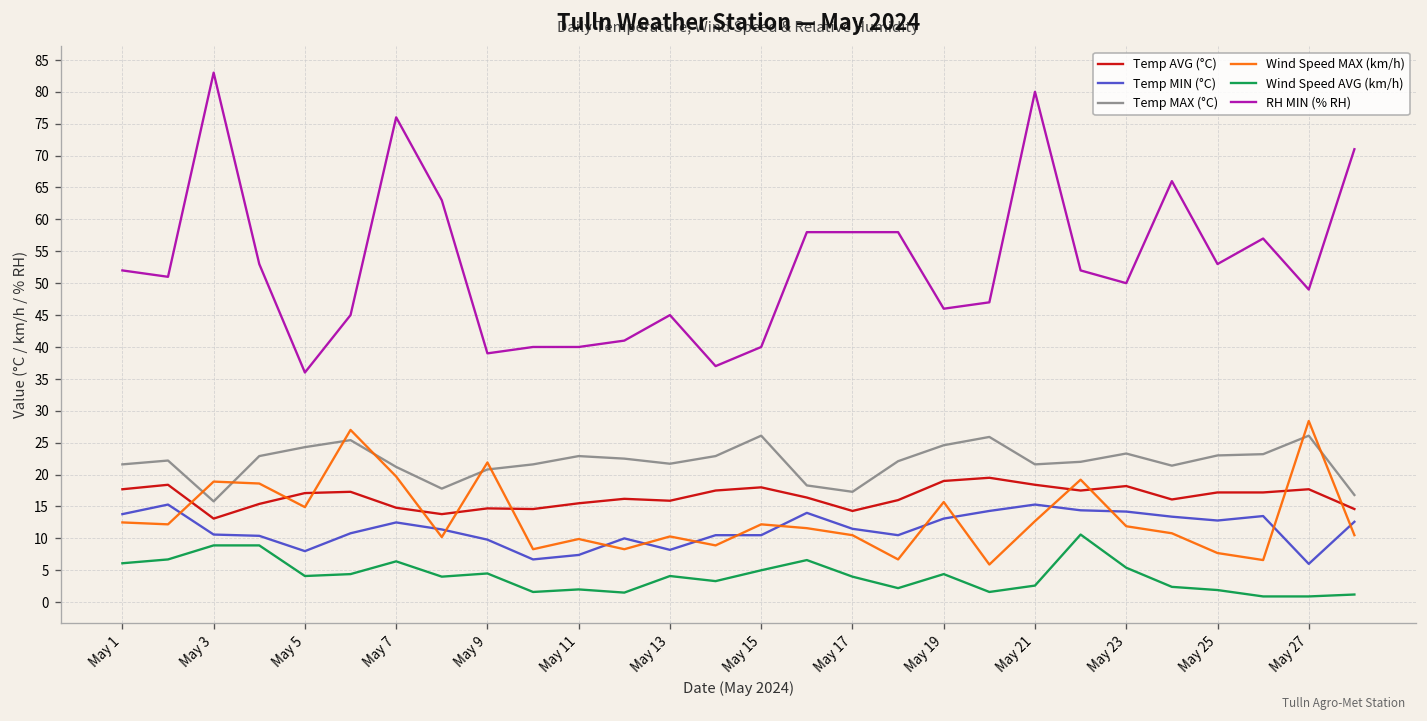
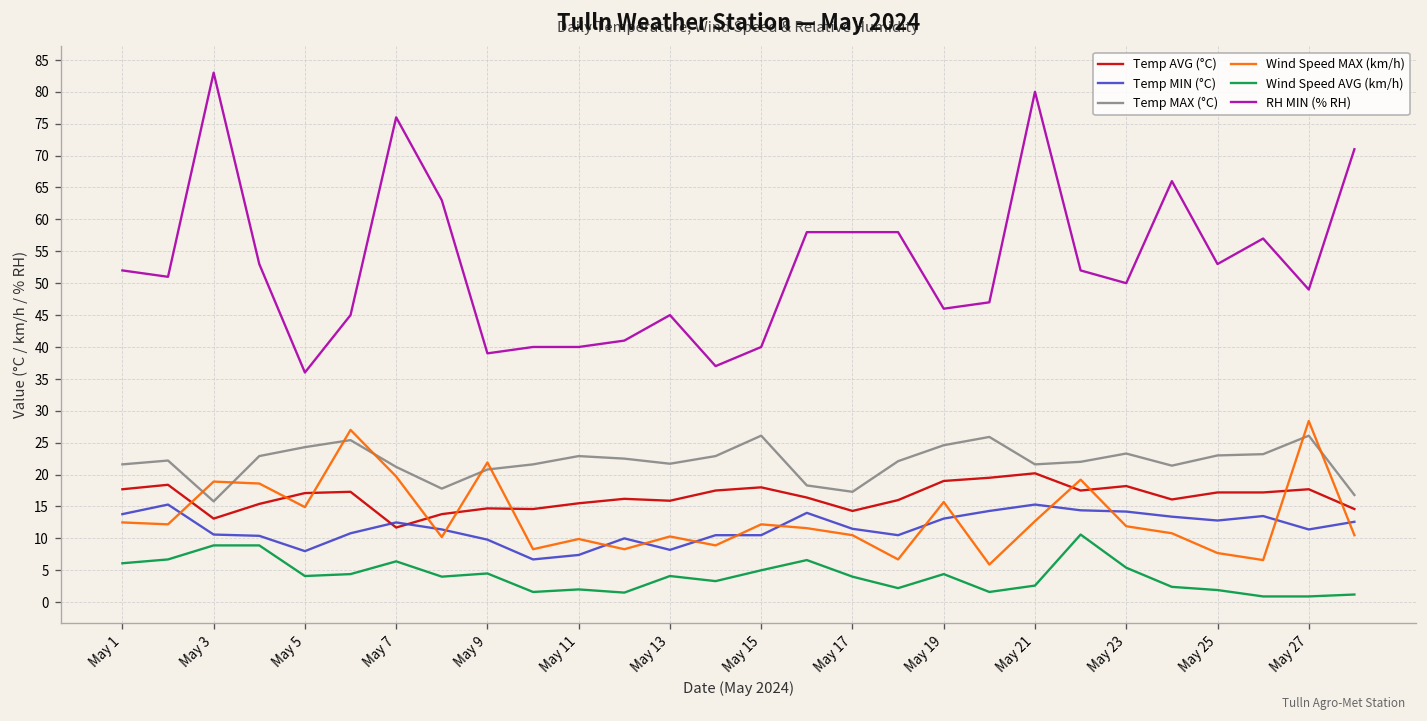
  {
    "Temp AVG (°C)": {
      "May 1": 18,
      "May 3": 13,
      "May 5": 17,
-     "May 7": 15,
+     "May 7": 12,
      "May 9": 15,
      "May 11": 16,
      "May 13": 16,
      "May 15": 18,
      "May 17": 14,
      "May 19": 19,
-     "May 21": 18,
+     "May 21": 20,
      "May 23": 18,
      "May 25": 17,
      "May 27": 18
    },
    "Temp MIN (°C)": {
      "May 1": 14,
      "May 3": 11,
      "May 5": 8,
      "May 7": 13,
      "May 9": 10,
      "May 11": 7,
      "May 13": 8,
      "May 15": 11,
      "May 17": 12,
      "May 19": 13,
      "May 21": 15,
      "May 23": 14,
      "May 25": 13,
-     "May 27": 6
+     "May 27": 11
    },
    "Temp MAX (°C)": {
      "May 1": 22,
      "May 3": 16,
      "May 5": 24,
      "May 7": 21,
      "May 9": 21,
      "May 11": 23,
      "May 13": 22,
      "May 15": 26,
      "May 17": 17,
      "May 19": 25,
      "May 21": 22,
      "May 23": 23,
      "May 25": 23,
      "May 27": 26
    },
    "Wind Speed MAX (km/h)": {
      "May 1": 13,
      "May 3": 19,
      "May 5": 15,
      "May 7": 20,
      "May 9": 22,
      "May 11": 10,
      "May 13": 10,
      "May 15": 12,
      "May 17": 11,
      "May 19": 16,
      "May 21": 13,
      "May 23": 12,
      "May 25": 8,
      "May 27": 28
    },
    "Wind Speed AVG (km/h)": {
      "May 1": 6,
      "May 3": 9,
      "May 5": 4,
      "May 7": 6,
      "May 9": 5,
      "May 11": 2,
      "May 13": 4,
      "May 15": 5,
      "May 17": 4,
      "May 19": 4,
      "May 21": 3,
      "May 23": 5,
      "May 25": 2,
      "May 27": 1
    },
    "RH MIN (% RH)": {
      "May 1": 52,
      "May 3": 83,
      "May 5": 36,
      "May 7": 76,
      "May 9": 39,
      "May 11": 40,
      "May 13": 45,
      "May 15": 40,
      "May 17": 58,
      "May 19": 46,
      "May 21": 80,
      "May 23": 50,
      "May 25": 53,
      "May 27": 49
    }
  }
